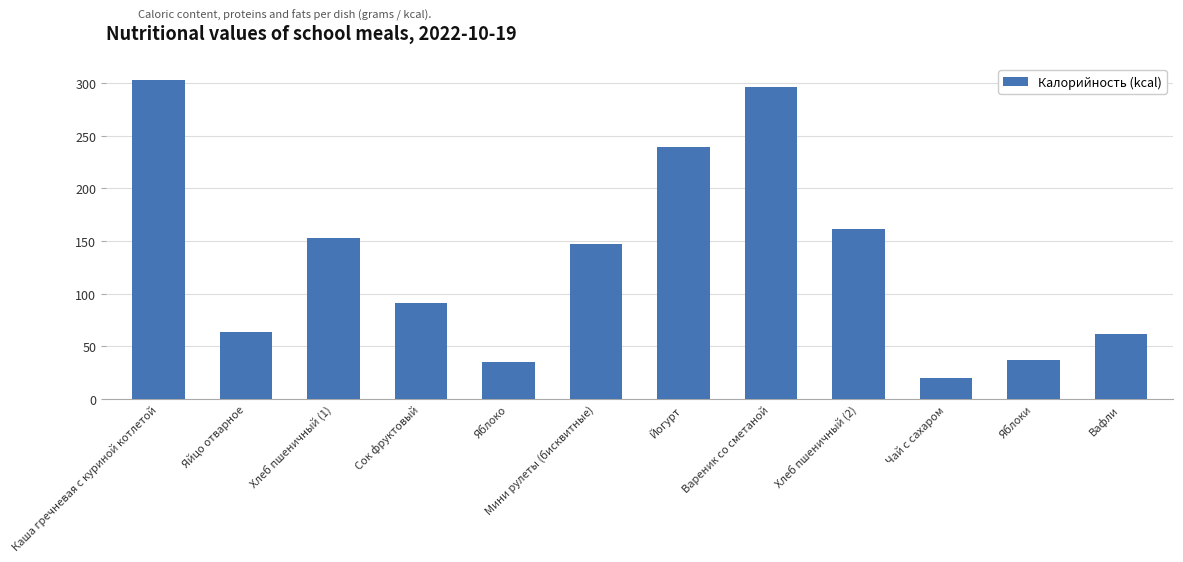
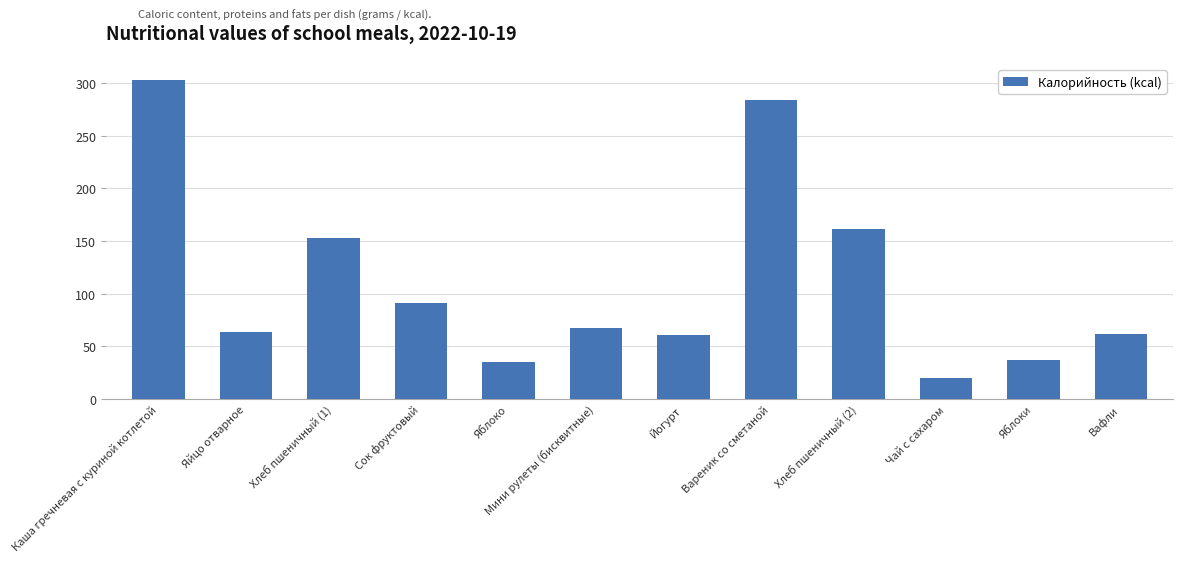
  {
    "Каша гречневая с куриной котлетой": 303,
    "Яйцо отварное": 63,
    "Хлеб пшеничный (1)": 152,
    "Сок фруктовый": 91,
    "Яблоко": 35,
-   "Мини рулеты (бисквитные)": 147,
-   "Йогурт": 240,
-   "Вареник со сметаной": 296,
+   "Мини рулеты (бисквитные)": 67,
+   "Йогурт": 61,
+   "Вареник со сметаной": 284,
    "Хлеб пшеничный (2)": 162,
    "Чай с сахаром": 20,
    "Яблоки": 37,
    "Вафли": 61
  }
